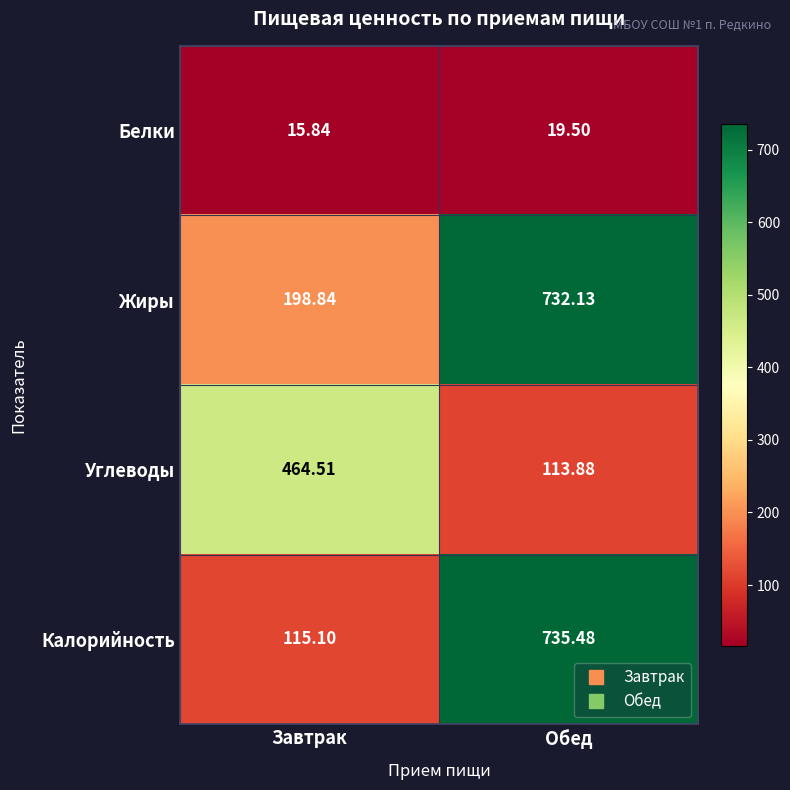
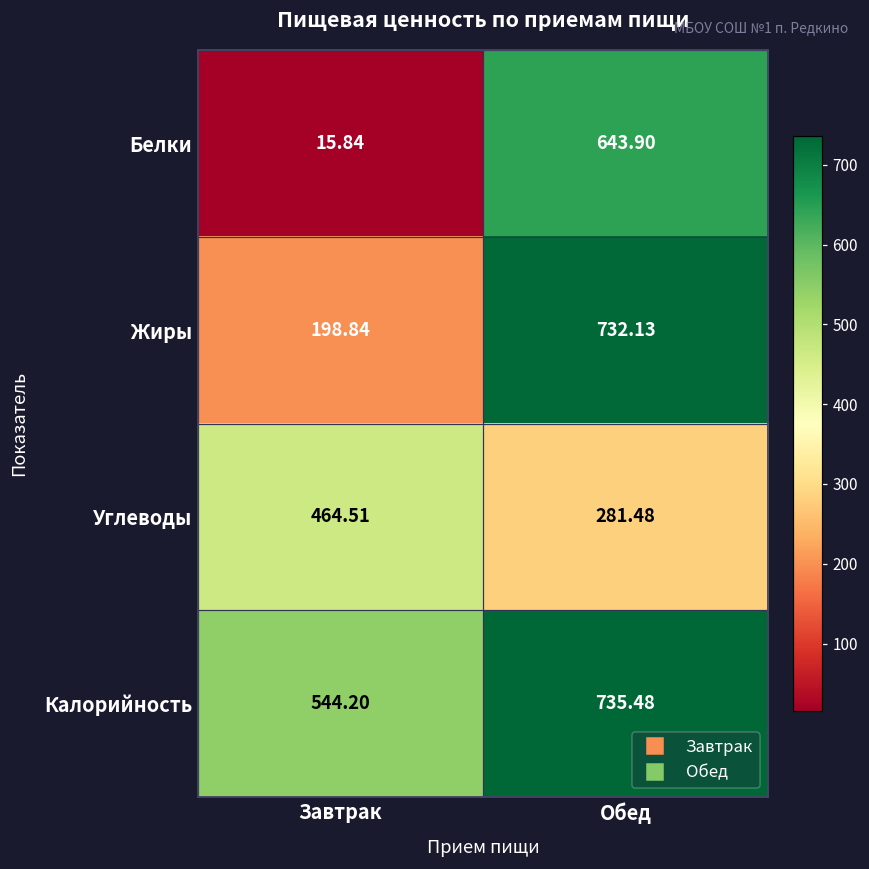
  {
    "Белки": {
      "Завтрак": 15.84,
-     "Обед": 19.50
+     "Обед": 643.90
    },
    "Жиры": {
      "Завтрак": 198.84,
      "Обед": 732.13
    },
    "Углеводы": {
      "Завтрак": 464.51,
-     "Обед": 113.88
+     "Обед": 281.48
    },
    "Калорийность": {
-     "Завтрак": 115.10,
+     "Завтрак": 544.20,
      "Обед": 735.48
    }
  }
